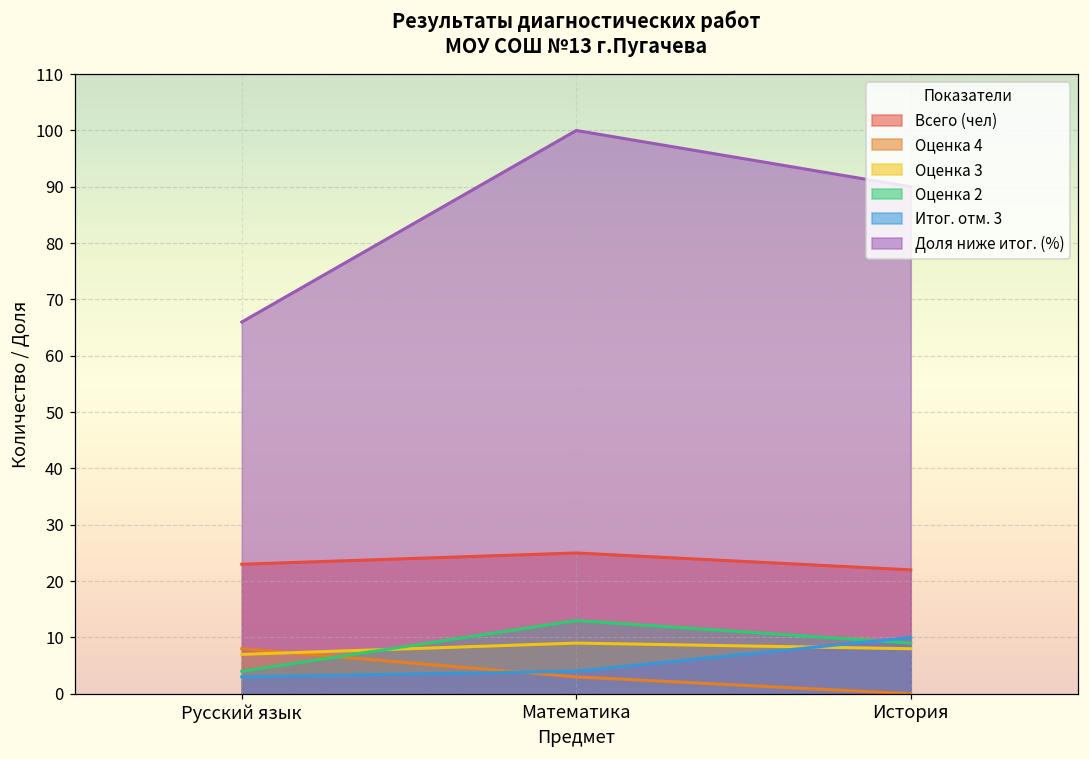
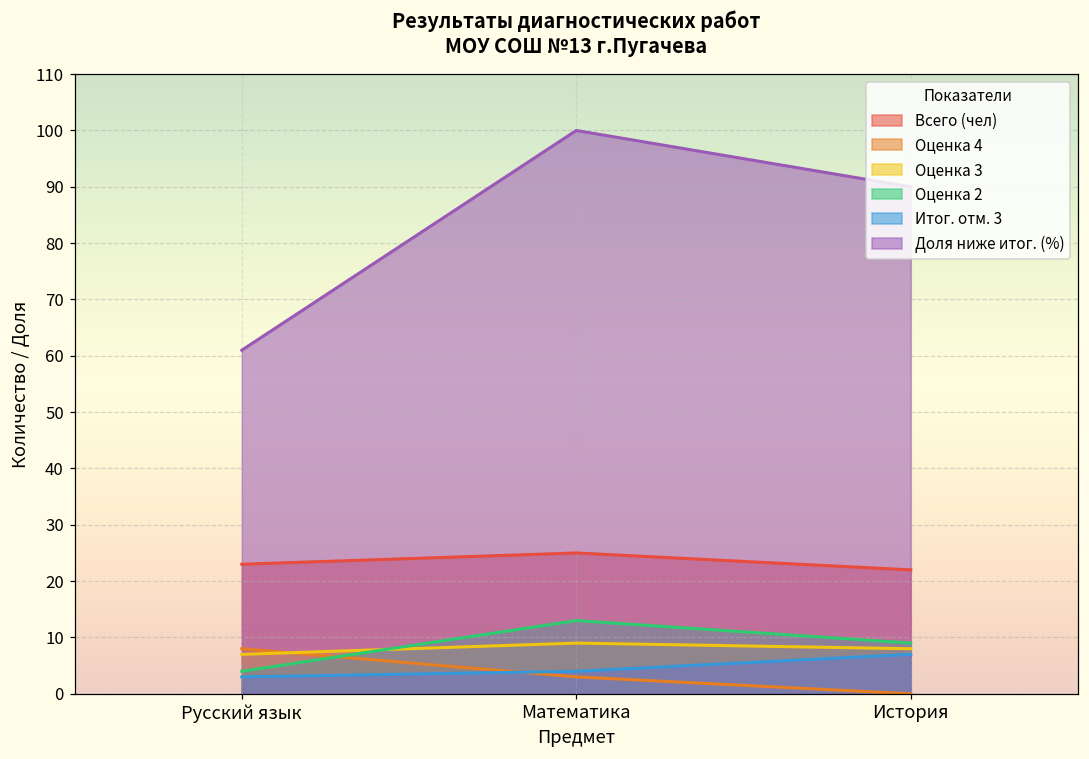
  {
    "Оценка 3": {
      "Русский язык": 7,
      "Математика": 9,
      "История": 8
    },
    "Оценка 2": {
      "Русский язык": 4,
      "Математика": 13,
      "История": 9
    },
    "Итог. отм. 3": {
      "Русский язык": 3,
      "Математика": 4,
-     "История": 10
+     "История": 7
    },
    "Доля ниже итог. (%)": {
-     "Русский язык": 66,
+     "Русский язык": 61,
      "Математика": 100
    }
  }
